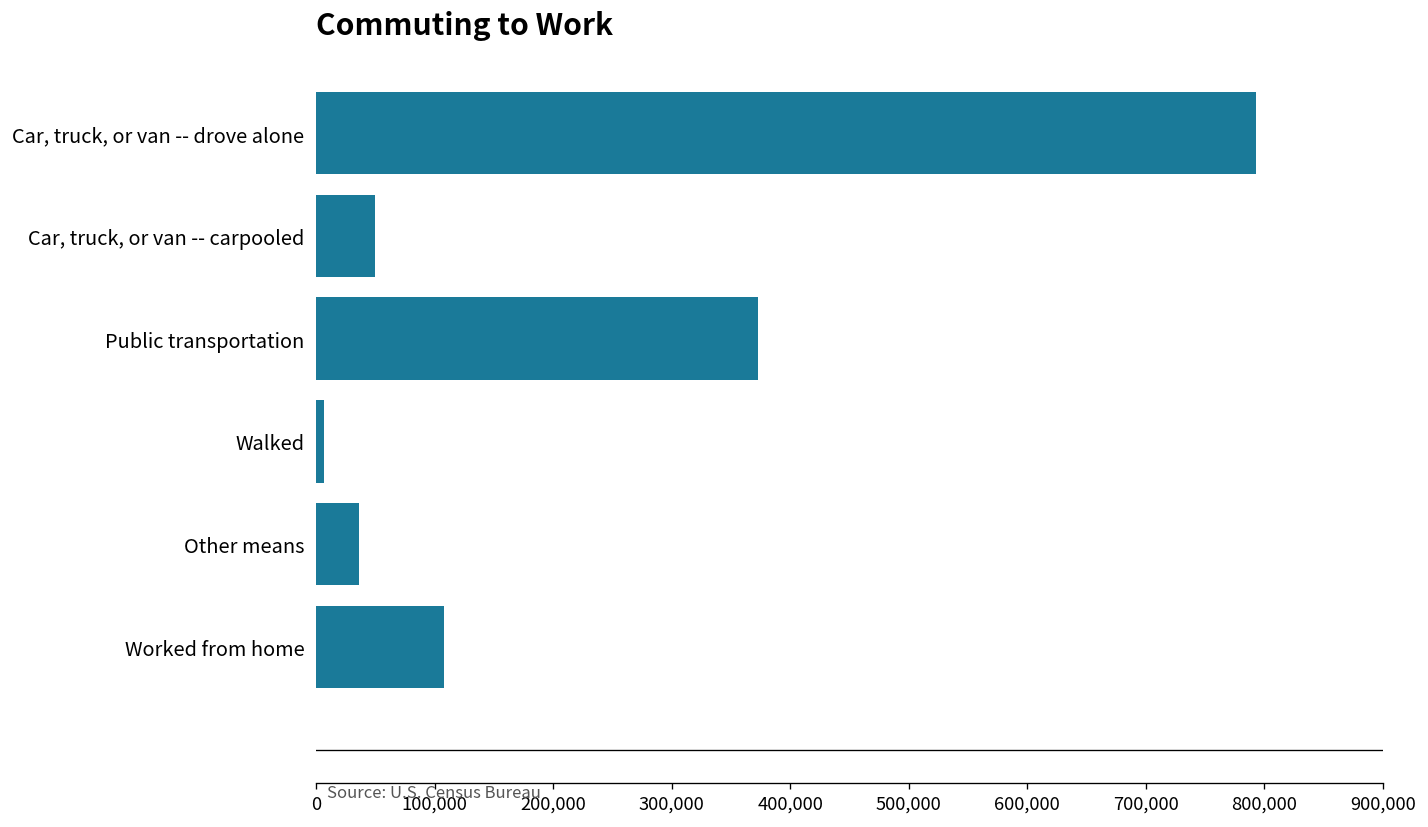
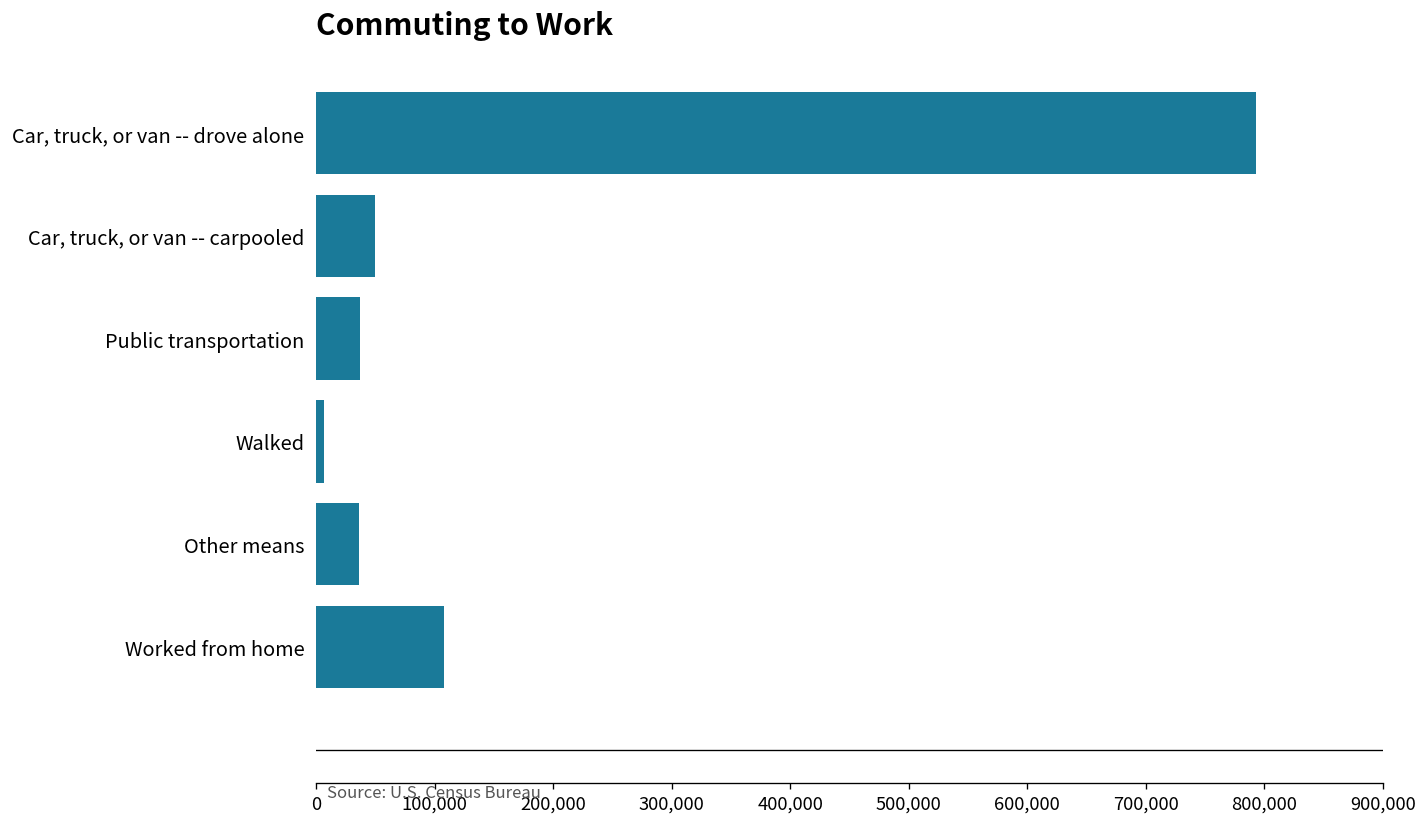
  {
    "Car, truck, or van -- drove alone": "790,000",
    "Car, truck, or van -- carpooled": "50,000",
-   "Public transportation": "370,000",
+   "Public transportation": "40,000",
    "Walked": "10,000",
    "Other means": "40,000",
    "Worked from home": "110,000"
  }
